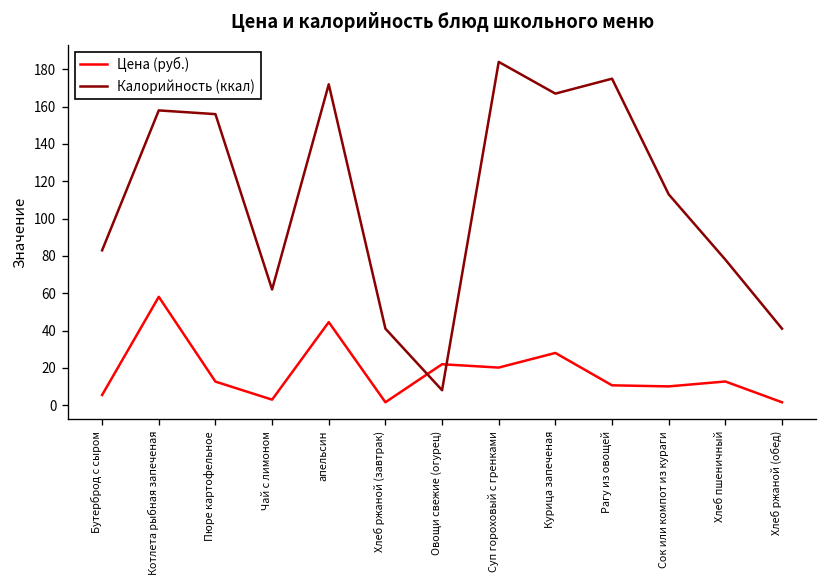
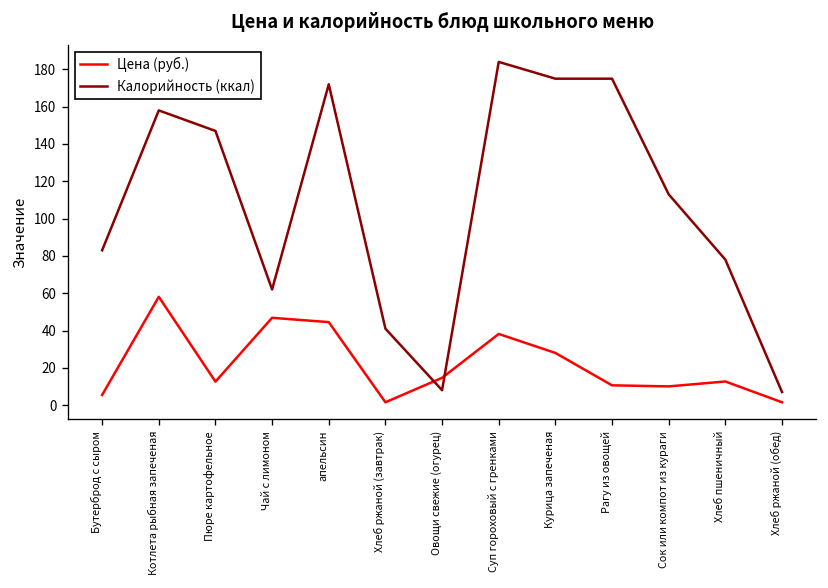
  {
    "Цена (руб.)": {
      "Бутерброд с сыром": 5,
      "Котлета рыбная запеченая": 58,
      "Пюре картофельное": 13,
-     "Чай с лимоном": 3,
+     "Чай с лимоном": 47,
      "апельсин": 45,
      "Хлеб ржаной (завтрак)": 2,
-     "Овощи свежие (огурец)": 22,
-     "Суп гороховый с гренками": 20,
+     "Овощи свежие (огурец)": 15,
+     "Суп гороховый с гренками": 38,
      "Курица запеченая": 28,
      "Рагу из овощей": 11,
      "Сок или компот из кураги": 10,
      "Хлеб пшеничный": 13,
      "Хлеб ржаной (обед)": 2
    },
    "Калорийность (ккал)": {
      "Бутерброд с сыром": 83,
      "Котлета рыбная запеченая": 158,
-     "Пюре картофельное": 156,
+     "Пюре картофельное": 147,
      "Чай с лимоном": 62,
      "апельсин": 172,
      "Хлеб ржаной (завтрак)": 41,
      "Овощи свежие (огурец)": 8,
      "Суп гороховый с гренками": 184,
-     "Курица запеченая": 167,
+     "Курица запеченая": 175,
      "Рагу из овощей": 175,
      "Сок или компот из кураги": 113,
      "Хлеб пшеничный": 78,
-     "Хлеб ржаной (обед)": 41
+     "Хлеб ржаной (обед)": 7
    }
  }
